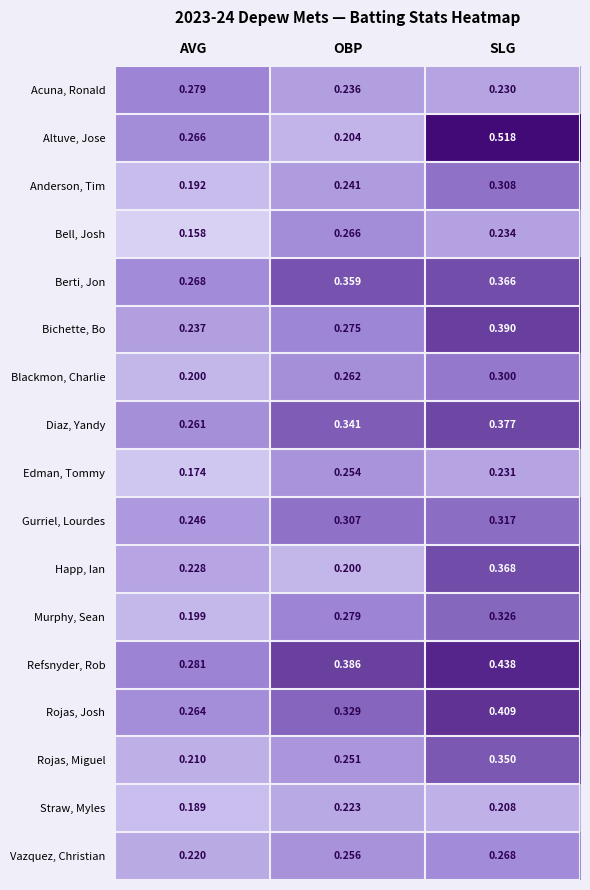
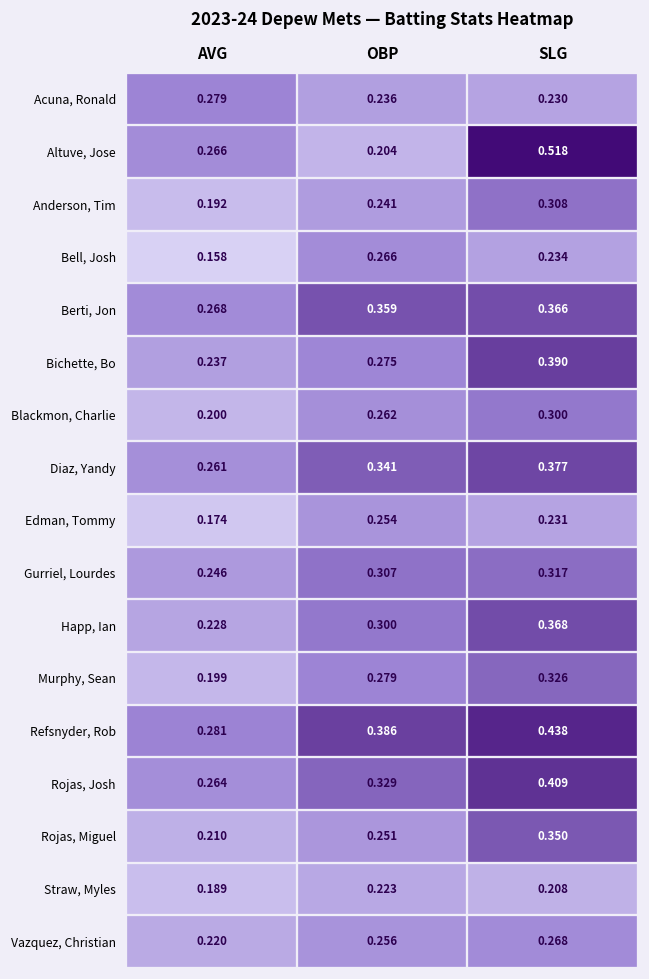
  {
    "Acuna, Ronald": {
      "AVG": 0.279,
      "OBP": 0.236,
      "SLG": 0.230
    },
    "Altuve, Jose": {
      "AVG": 0.266,
      "OBP": 0.204,
      "SLG": 0.518
    },
    "Anderson, Tim": {
      "AVG": 0.192,
      "OBP": 0.241,
      "SLG": 0.308
    },
    "Bell, Josh": {
      "AVG": 0.158,
      "OBP": 0.266,
      "SLG": 0.234
    },
    "Berti, Jon": {
      "AVG": 0.268,
      "OBP": 0.359,
      "SLG": 0.366
    },
    "Bichette, Bo": {
      "AVG": 0.237,
      "OBP": 0.275,
      "SLG": 0.390
    },
    "Blackmon, Charlie": {
      "AVG": 0.200,
      "OBP": 0.262,
      "SLG": 0.300
    },
    "Diaz, Yandy": {
      "AVG": 0.261,
      "OBP": 0.341,
      "SLG": 0.377
    },
    "Edman, Tommy": {
      "AVG": 0.174,
      "OBP": 0.254,
      "SLG": 0.231
    },
    "Gurriel, Lourdes": {
      "AVG": 0.246,
      "OBP": 0.307,
      "SLG": 0.317
    },
    "Happ, Ian": {
      "AVG": 0.228,
-     "OBP": 0.200,
+     "OBP": 0.300,
      "SLG": 0.368
    },
    "Murphy, Sean": {
      "AVG": 0.199,
      "OBP": 0.279,
      "SLG": 0.326
    },
    "Refsnyder, Rob": {
      "AVG": 0.281,
      "OBP": 0.386,
      "SLG": 0.438
    },
    "Rojas, Josh": {
      "AVG": 0.264,
      "OBP": 0.329,
      "SLG": 0.409
    },
    "Rojas, Miguel": {
      "AVG": 0.210,
      "OBP": 0.251,
      "SLG": 0.350
    },
    "Straw, Myles": {
      "AVG": 0.189,
      "OBP": 0.223,
      "SLG": 0.208
    },
    "Vazquez, Christian": {
      "AVG": 0.220,
      "OBP": 0.256,
      "SLG": 0.268
    }
  }
